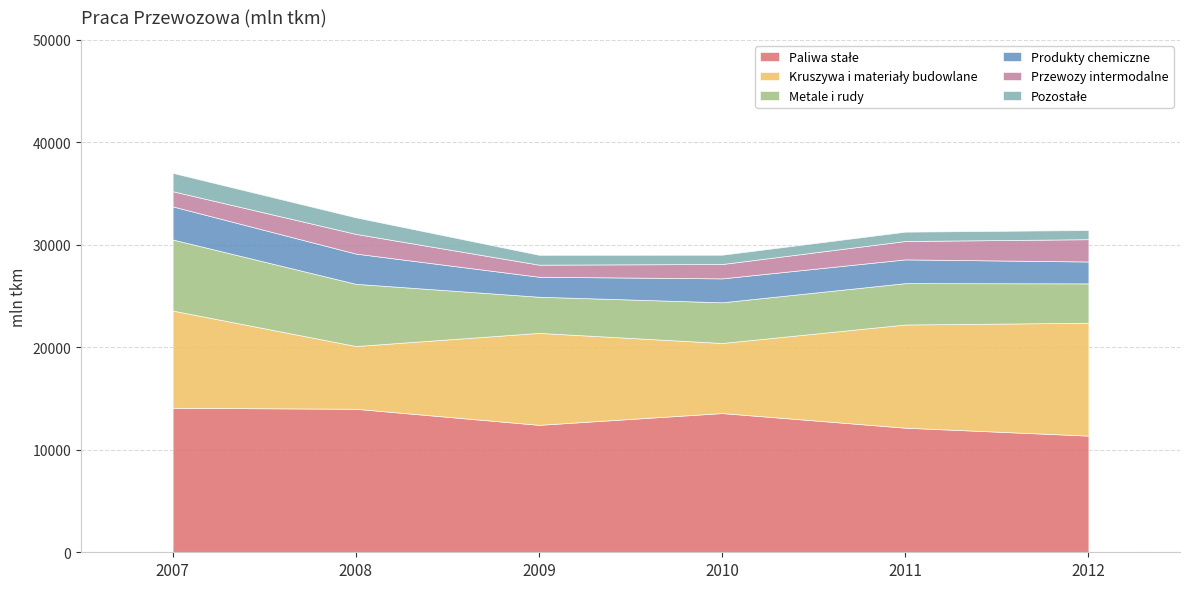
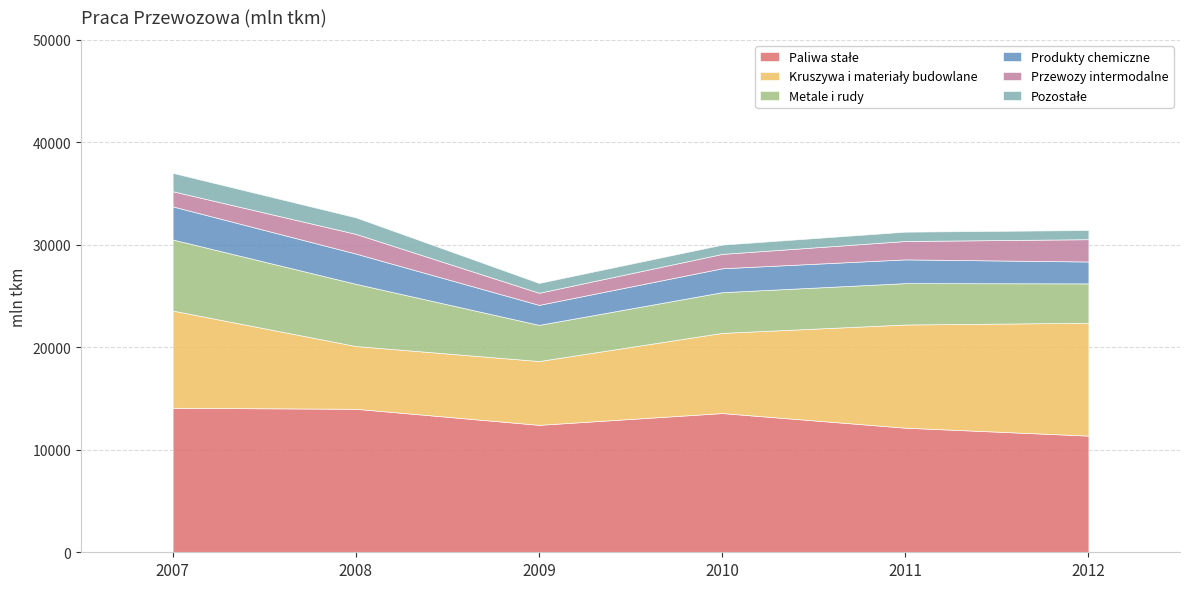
  {
    "Kruszywa i materiały budowlane": {
      "2007": 9500,
      "2008": 6100,
-     "2009": 9000,
-     "2010": 6800,
+     "2009": 6200,
+     "2010": 7800,
      "2011": 10100,
      "2012": 11000
    }
  }
